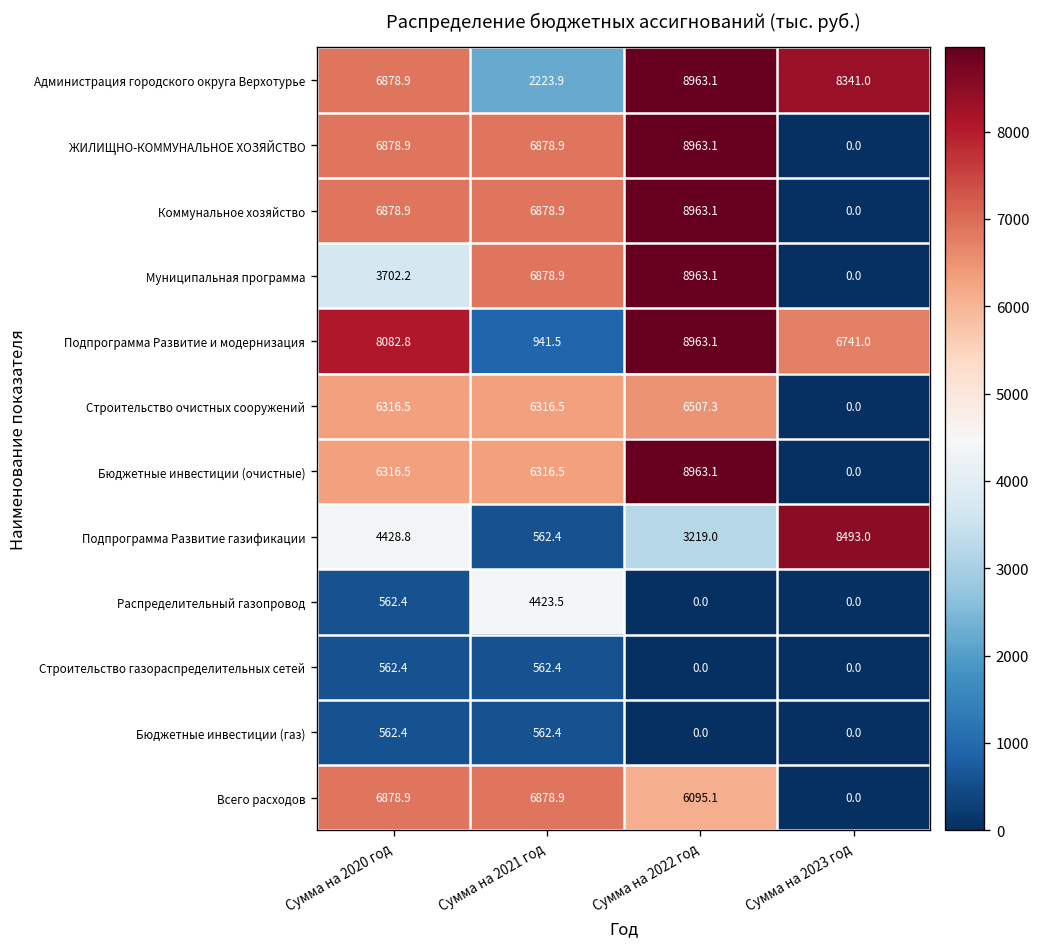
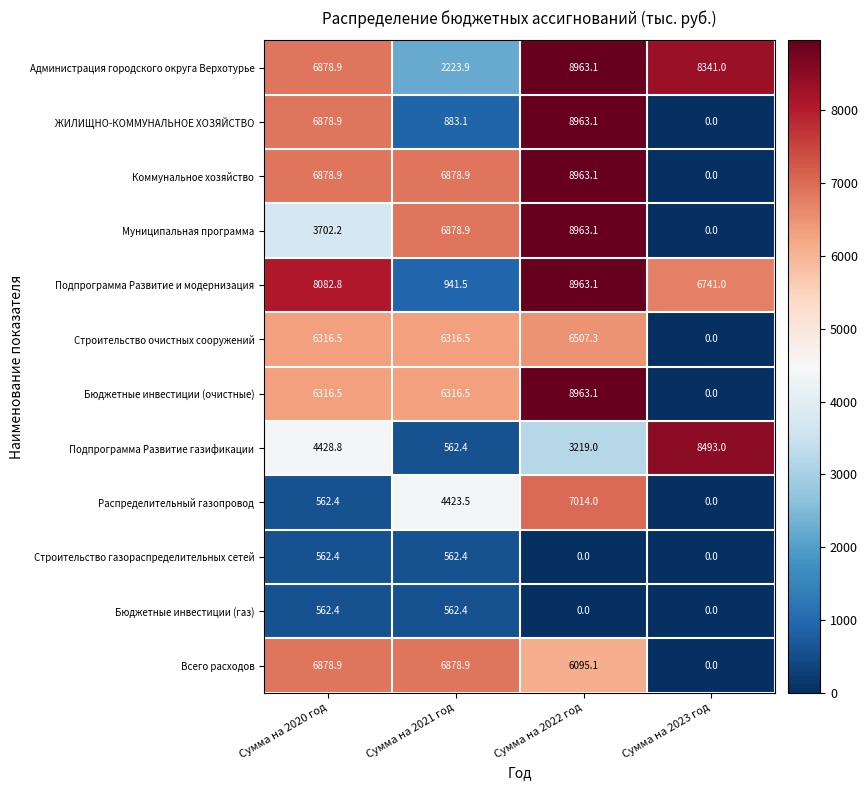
  {
    "Администрация городского округа Верхотурье": {
      "Сумма на 2020 год": 6878.9,
      "Сумма на 2021 год": 2223.9,
      "Сумма на 2022 год": 8963.1,
      "Сумма на 2023 год": 8341.0
    },
    "ЖИЛИЩНО-КОММУНАЛЬНОЕ ХОЗЯЙСТВО": {
      "Сумма на 2020 год": 6878.9,
-     "Сумма на 2021 год": 6878.9,
+     "Сумма на 2021 год": 883.1,
      "Сумма на 2022 год": 8963.1,
      "Сумма на 2023 год": 0.0
    },
    "Коммунальное хозяйство": {
      "Сумма на 2020 год": 6878.9,
      "Сумма на 2021 год": 6878.9,
      "Сумма на 2022 год": 8963.1,
      "Сумма на 2023 год": 0.0
    },
    "Муниципальная программа": {
      "Сумма на 2020 год": 3702.2,
      "Сумма на 2021 год": 6878.9,
      "Сумма на 2022 год": 8963.1,
      "Сумма на 2023 год": 0.0
    },
    "Подпрограмма Развитие и модернизация": {
      "Сумма на 2020 год": 8082.8,
      "Сумма на 2021 год": 941.5,
      "Сумма на 2022 год": 8963.1,
      "Сумма на 2023 год": 6741.0
    },
    "Строительство очистных сооружений": {
      "Сумма на 2020 год": 6316.5,
      "Сумма на 2021 год": 6316.5,
      "Сумма на 2022 год": 6507.3,
      "Сумма на 2023 год": 0.0
    },
    "Бюджетные инвестиции (очистные)": {
      "Сумма на 2020 год": 6316.5,
      "Сумма на 2021 год": 6316.5,
      "Сумма на 2022 год": 8963.1,
      "Сумма на 2023 год": 0.0
    },
    "Подпрограмма Развитие газификации": {
      "Сумма на 2020 год": 4428.8,
      "Сумма на 2021 год": 562.4,
      "Сумма на 2022 год": 3219.0,
      "Сумма на 2023 год": 8493.0
    },
    "Распределительный газопровод": {
      "Сумма на 2020 год": 562.4,
      "Сумма на 2021 год": 4423.5,
-     "Сумма на 2022 год": 0.0,
+     "Сумма на 2022 год": 7014.0,
      "Сумма на 2023 год": 0.0
    },
    "Строительство газораспределительных сетей": {
      "Сумма на 2020 год": 562.4,
      "Сумма на 2021 год": 562.4,
      "Сумма на 2022 год": 0.0,
      "Сумма на 2023 год": 0.0
    },
    "Бюджетные инвестиции (газ)": {
      "Сумма на 2020 год": 562.4,
      "Сумма на 2021 год": 562.4,
      "Сумма на 2022 год": 0.0,
      "Сумма на 2023 год": 0.0
    },
    "Всего расходов": {
      "Сумма на 2020 год": 6878.9,
      "Сумма на 2021 год": 6878.9,
      "Сумма на 2022 год": 6095.1,
      "Сумма на 2023 год": 0.0
    }
  }
